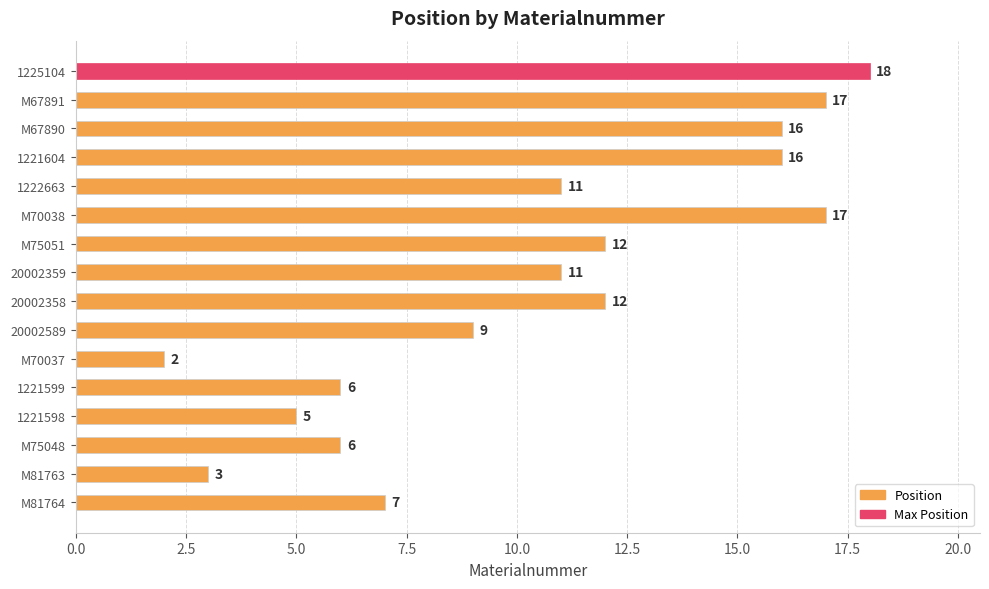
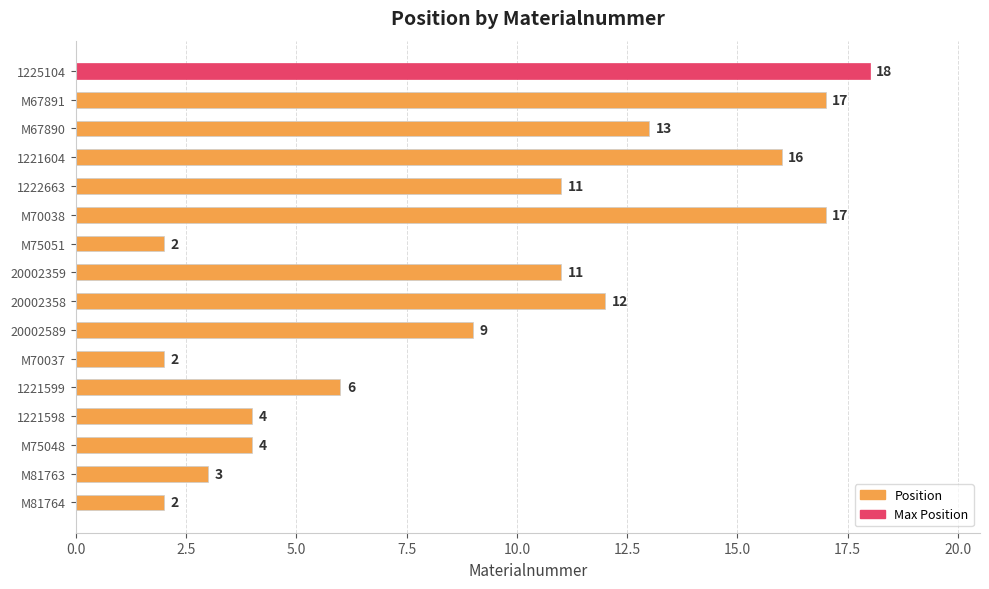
  {
    "1225104": 18,
    "M67891": 17,
-   "M67890": 16,
+   "M67890": 13,
    "1221604": 16,
    "1222663": 11,
    "M70038": 17,
-   "M75051": 12,
+   "M75051": 2,
    "20002359": 11,
    "20002358": 12,
    "20002589": 9,
    "M70037": 2,
    "1221599": 6,
-   "1221598": 5,
-   "M75048": 6,
+   "1221598": 4,
+   "M75048": 4,
    "M81763": 3,
-   "M81764": 7
+   "M81764": 2
  }
